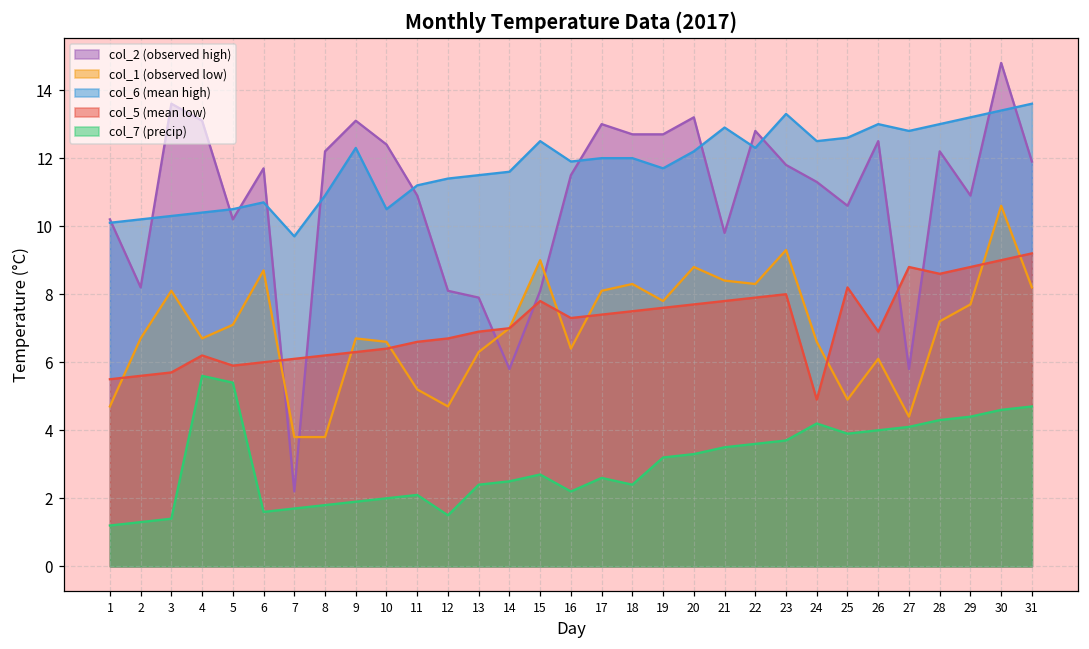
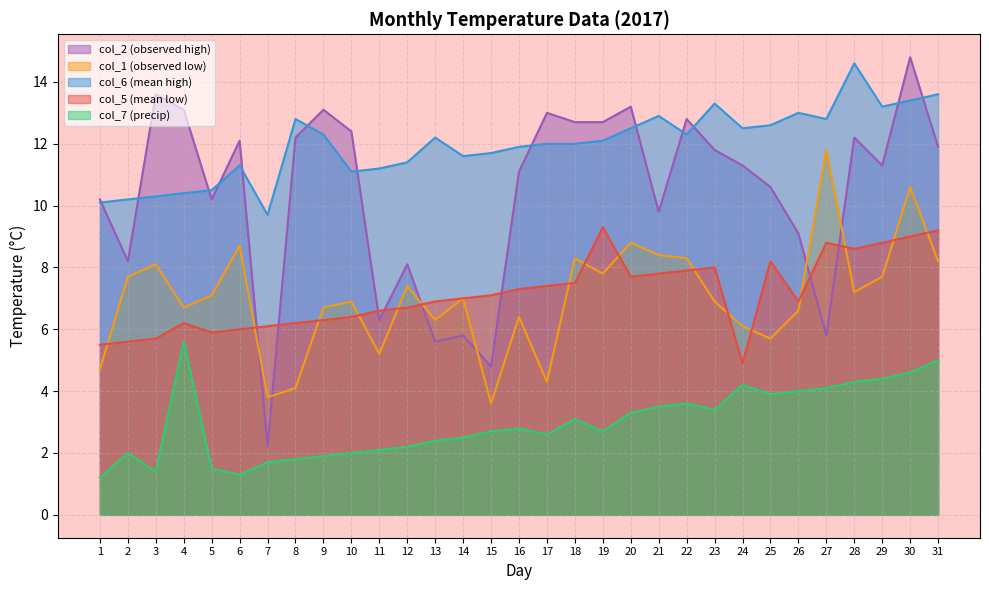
  {
    "col_2 (observed high)": {
      "1": 10.2,
      "2": 8.2,
      "5": 10.2,
-     "6": 11.7,
+     "6": 12.1,
      "7": 2.2,
      "8": 12.2,
      "9": 13.1,
      "10": 12.4,
-     "11": 10.9,
+     "11": 6.3,
      "12": 8.1,
-     "13": 7.9,
+     "13": 5.6,
      "14": 5.8,
-     "15": 8.1,
-     "16": 11.5,
+     "15": 4.8,
+     "16": 11.1,
      "17": 13.0,
      "18": 12.7,
      "19": 12.7,
      "20": 13.2,
      "21": 9.8,
      "22": 12.8,
      "23": 11.8,
      "24": 11.3,
      "25": 10.6,
-     "26": 12.5,
+     "26": 9.1,
      "27": 5.8,
      "28": 12.2,
-     "29": 10.9,
+     "29": 11.3,
      "30": 14.8,
      "31": 11.9
    },
    "col_1 (observed low)": {
      "1": 4.7,
-     "2": 6.7,
+     "2": 7.7,
      "3": 8.1,
      "4": 6.7,
      "5": 7.1,
      "6": 8.7,
      "7": 3.8,
-     "8": 3.8,
+     "8": 4.1,
      "9": 6.7,
-     "10": 6.6,
+     "10": 6.9,
      "11": 5.2,
-     "12": 4.7,
+     "12": 7.4,
      "13": 6.3,
-     "15": 9.0,
+     "15": 3.6,
      "16": 6.4,
-     "17": 8.1,
+     "17": 4.3,
      "18": 8.3,
      "19": 7.8,
      "20": 8.8,
      "21": 8.4,
      "22": 8.3,
-     "23": 9.3,
-     "24": 6.6,
-     "25": 4.9,
-     "26": 6.1,
-     "27": 4.4,
+     "23": 6.9,
+     "24": 6.1,
+     "25": 5.7,
+     "26": 6.6,
+     "27": 11.8,
      "28": 7.2,
      "29": 7.7,
      "30": 10.6,
      "31": 8.2
    },
    "col_6 (mean high)": {
      "1": 10.1,
      "2": 10.2,
      "3": 10.3,
      "4": 10.4,
      "5": 10.5,
-     "6": 10.7,
+     "6": 11.3,
      "7": 9.7,
-     "8": 10.9,
+     "8": 12.8,
      "9": 12.3,
-     "10": 10.5,
+     "10": 11.1,
      "11": 11.2,
      "12": 11.4,
-     "13": 11.5,
+     "13": 12.2,
      "14": 11.6,
-     "15": 12.5,
+     "15": 11.7,
      "16": 11.9,
      "17": 12.0,
      "18": 12.0,
-     "19": 11.7,
-     "20": 12.2,
+     "19": 12.1,
+     "20": 12.5,
      "21": 12.9,
      "22": 12.3,
      "23": 13.3,
      "24": 12.5,
      "25": 12.6,
      "26": 13.0,
      "27": 12.8,
-     "28": 13.0,
+     "28": 14.6,
      "29": 13.2,
      "30": 13.4,
      "31": 13.6
    },
    "col_5 (mean low)": {
      "1": 5.5,
      "2": 5.6,
      "3": 5.7,
      "4": 6.2,
      "5": 5.9,
      "6": 6.0,
      "7": 6.1,
      "8": 6.2,
      "9": 6.3,
      "10": 6.4,
      "11": 6.6,
      "12": 6.7,
      "13": 6.9,
-     "15": 7.8,
+     "15": 7.1,
      "16": 7.3,
      "17": 7.4,
      "18": 7.5,
-     "19": 7.6,
+     "19": 9.3,
      "20": 7.7,
      "21": 7.8,
      "22": 7.9,
      "23": 8.0,
      "24": 4.9,
      "25": 8.2,
      "26": 6.9,
      "27": 8.8,
      "28": 8.6,
      "29": 8.8,
      "30": 9.0,
      "31": 9.2
    },
    "col_7 (precip)": {
      "1": 1.2,
-     "2": 1.3,
+     "2": 2.0,
      "3": 1.4,
      "4": 5.6,
-     "5": 5.4,
-     "6": 1.6,
+     "5": 1.5,
+     "6": 1.3,
      "7": 1.7,
      "8": 1.8,
      "9": 1.9,
      "10": 2.0,
      "11": 2.1,
-     "12": 1.5,
+     "12": 2.2,
      "13": 2.4,
      "14": 2.5,
      "15": 2.7,
-     "16": 2.2,
+     "16": 2.8,
      "17": 2.6,
-     "18": 2.4,
-     "19": 3.2,
+     "18": 3.1,
+     "19": 2.7,
      "20": 3.3,
      "21": 3.5,
      "22": 3.6,
-     "23": 3.7,
+     "23": 3.4,
      "24": 4.2,
      "25": 3.9,
      "26": 4.0,
      "27": 4.1,
      "28": 4.3,
      "29": 4.4,
      "30": 4.6,
-     "31": 4.7
+     "31": 5.0
    }
  }
